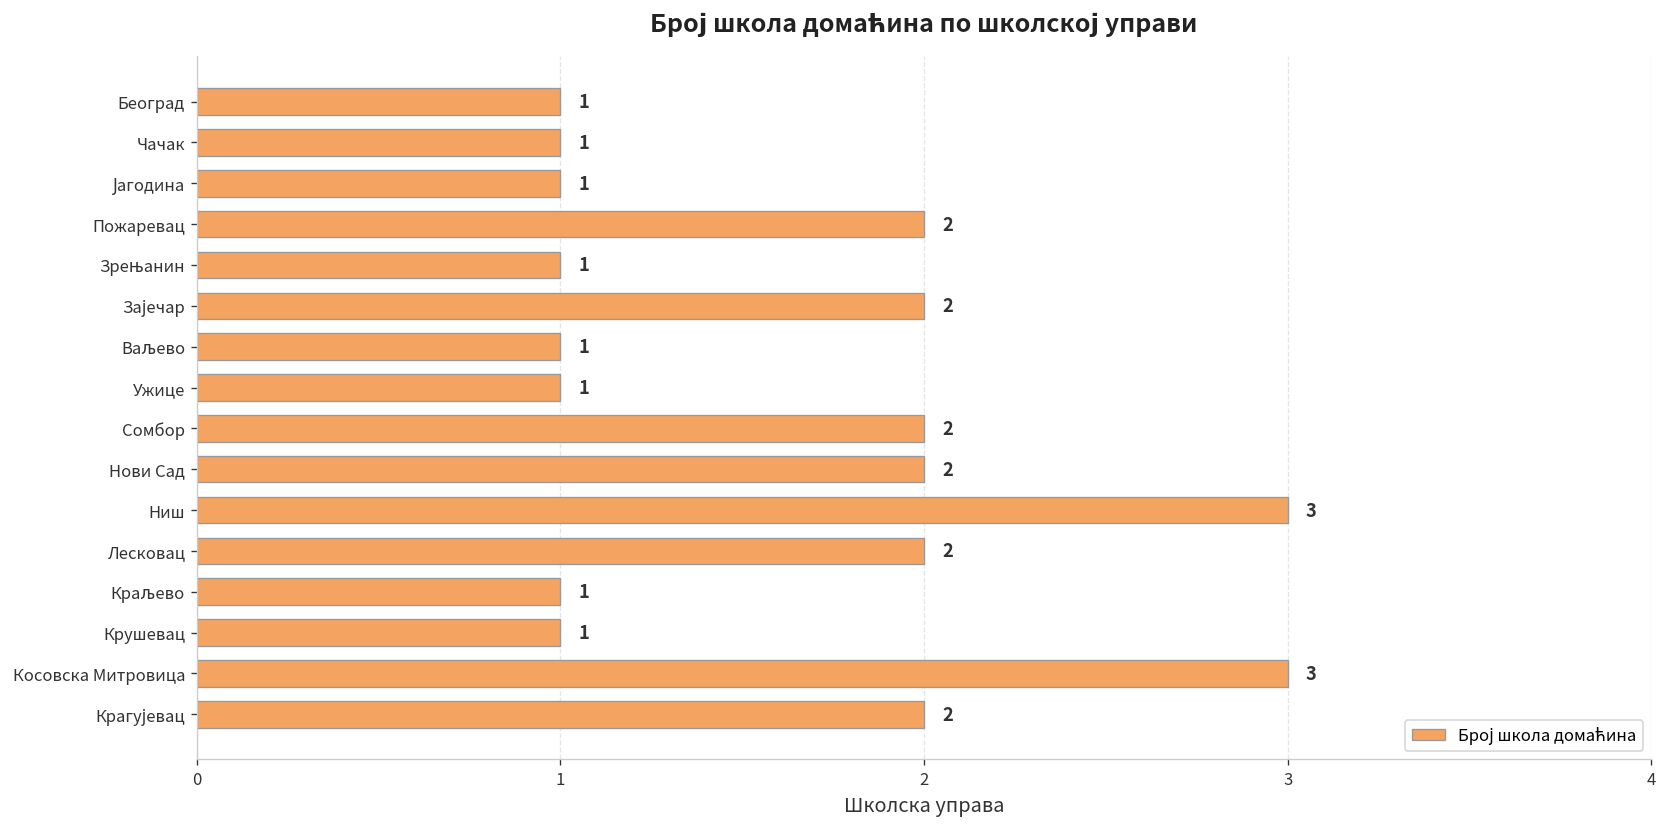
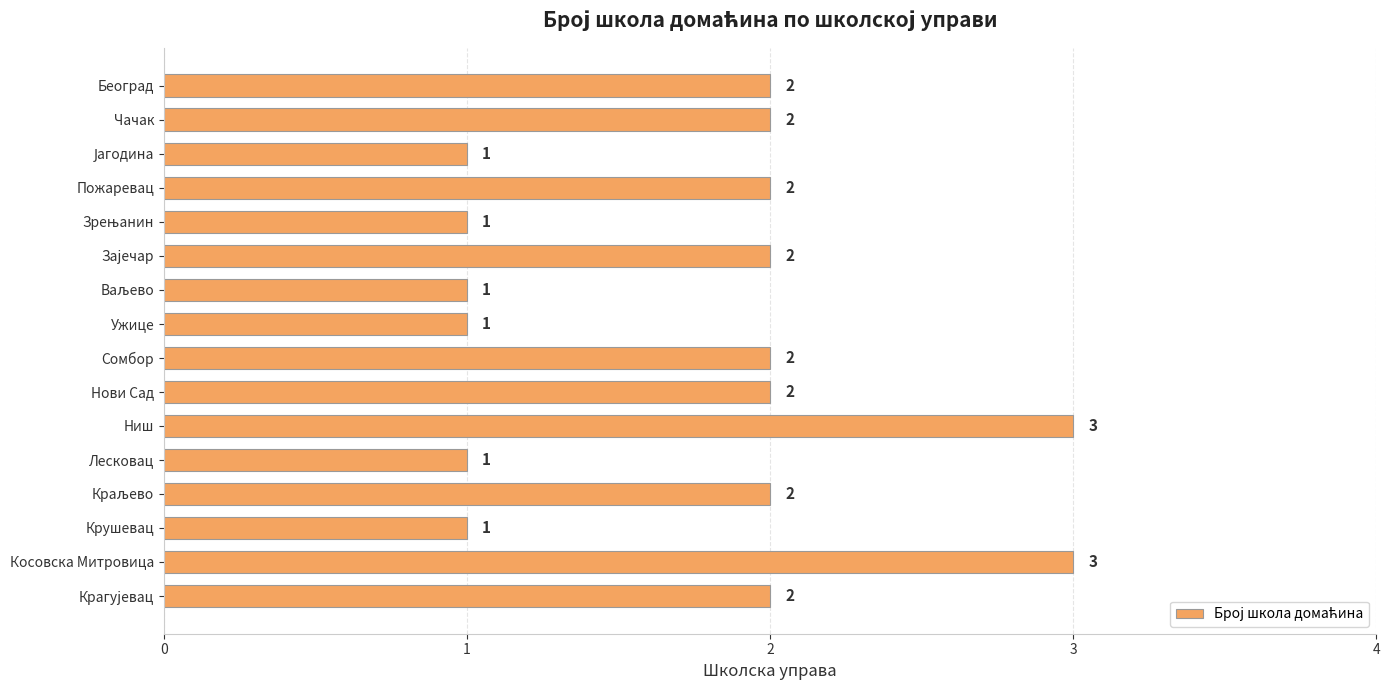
  {
-   "Београд": 1,
-   "Чачак": 1,
+   "Београд": 2,
+   "Чачак": 2,
    "Јагодина": 1,
    "Пожаревац": 2,
    "Зрењанин": 1,
    "Зајечар": 2,
    "Ваљево": 1,
    "Ужице": 1,
    "Сомбор": 2,
    "Нови Сад": 2,
    "Ниш": 3,
-   "Лесковац": 2,
-   "Краљево": 1,
+   "Лесковац": 1,
+   "Краљево": 2,
    "Крушевац": 1,
    "Косовска Митровица": 3,
    "Крагујевац": 2
  }
